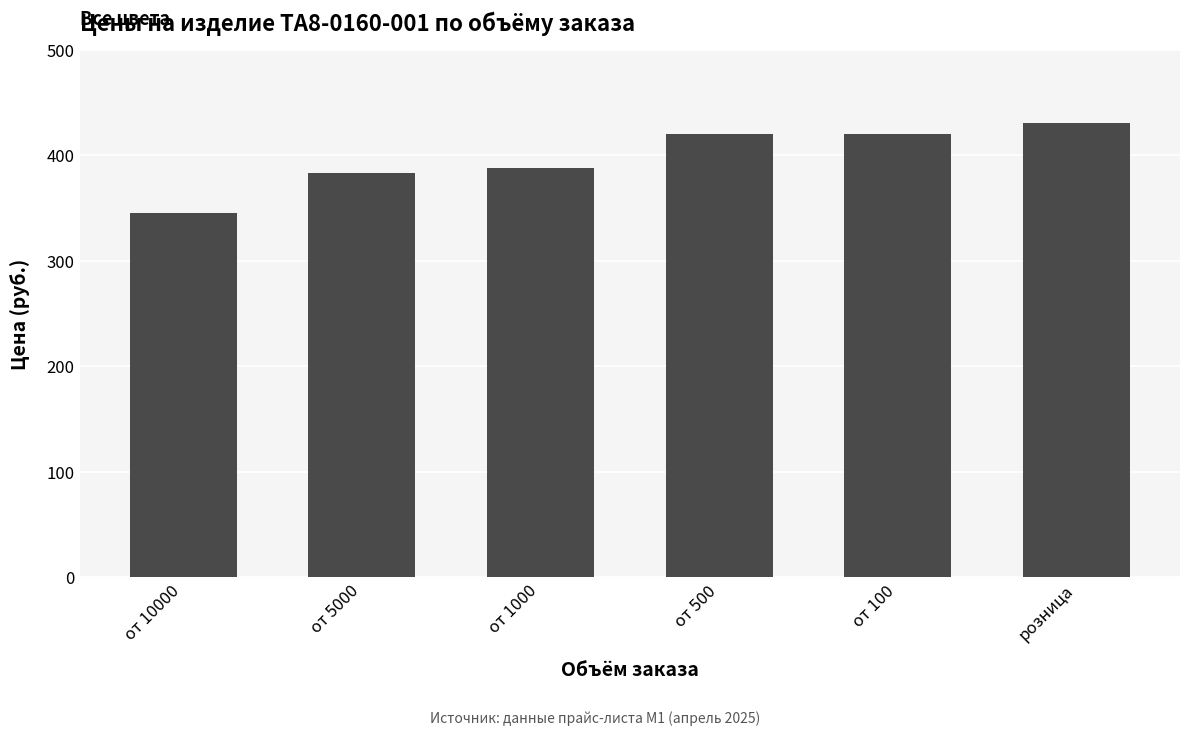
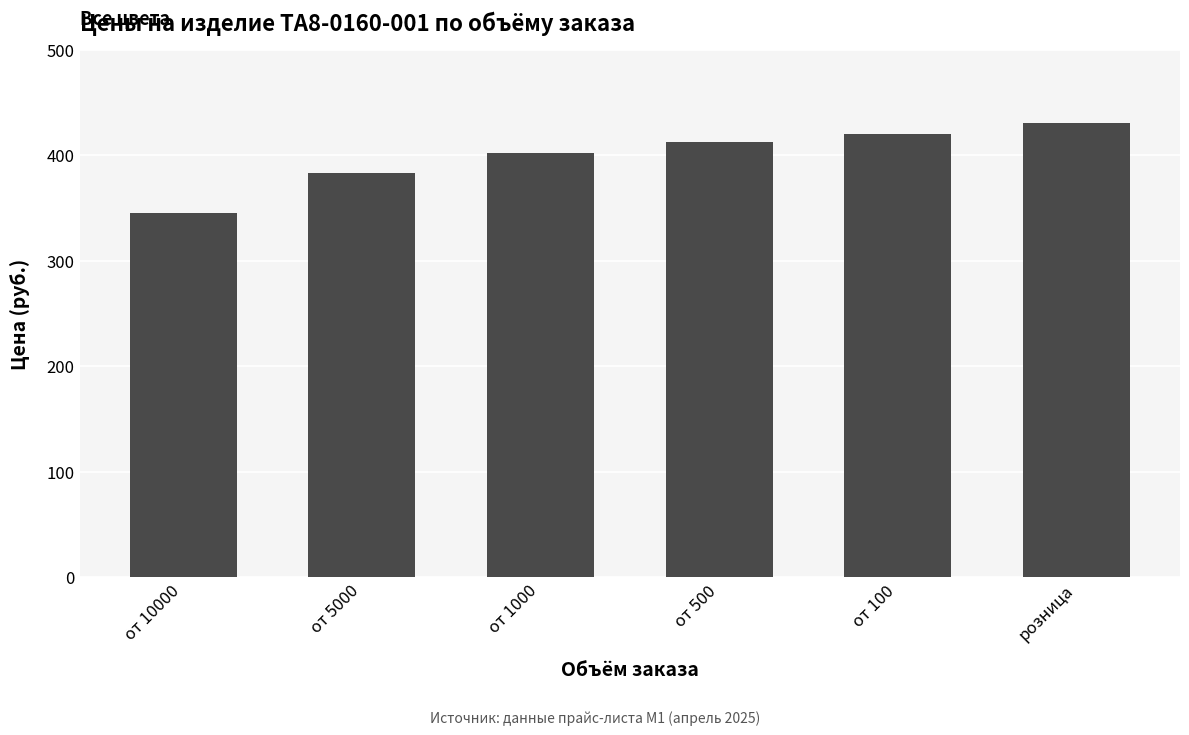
  {
    "от 10000": 345,
    "от 5000": 383,
-   "от 1000": 388,
-   "от 500": 420,
+   "от 1000": 402,
+   "от 500": 412,
    "от 100": 420,
    "розница": 430
  }
